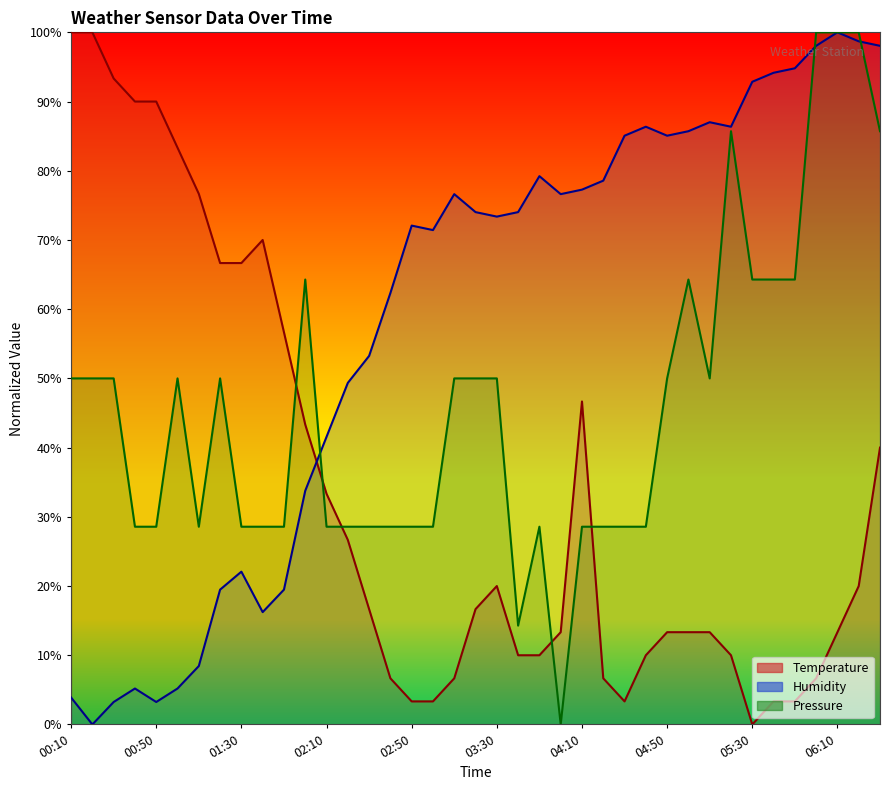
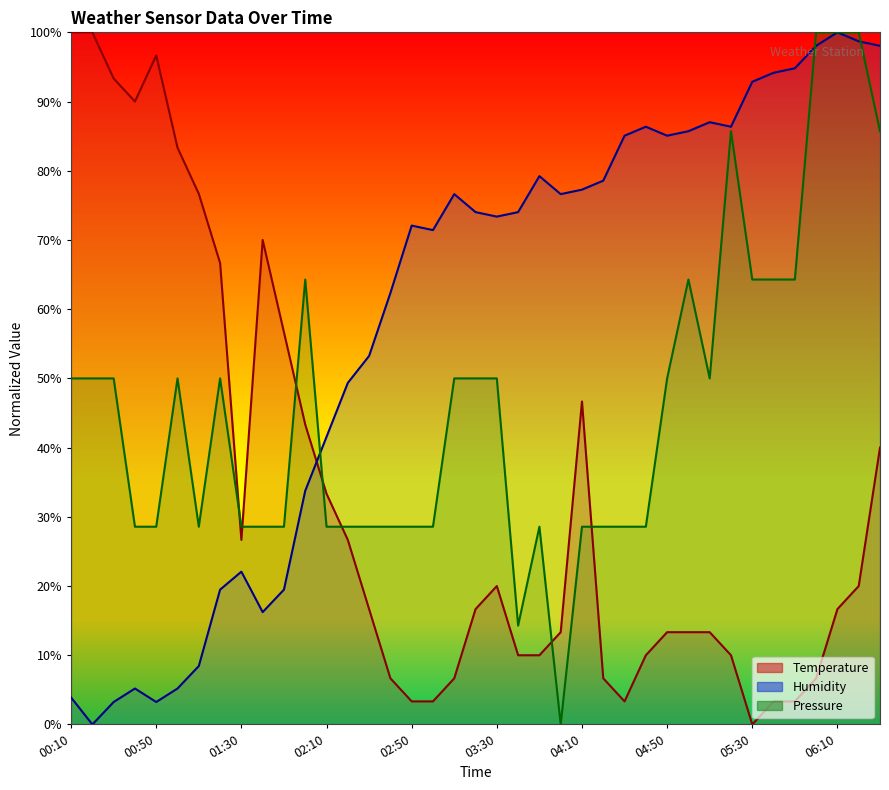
  {
    "Temperature": {
      "00:10": "100%",
-     "00:50": "90%",
-     "01:30": "67%",
+     "00:50": "97%",
+     "01:30": "27%",
      "02:10": "33%",
      "02:50": "3%",
      "03:30": "20%",
      "04:10": "47%",
      "04:50": "13%",
      "05:30": "0%",
-     "06:10": "13%"
+     "06:10": "17%"
    }
  }
